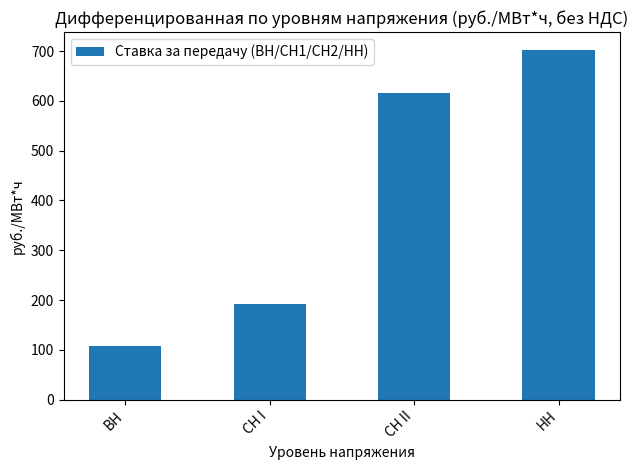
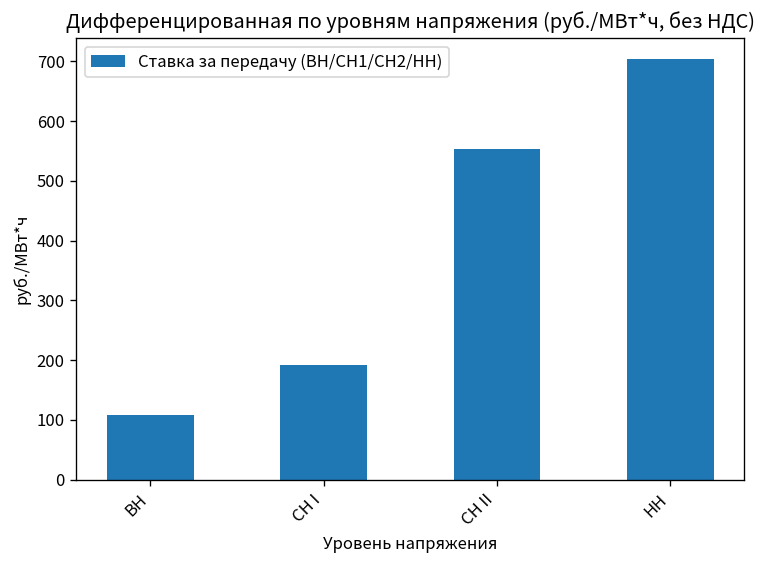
  {
    "ВН": 110,
    "СН I": 190,
-   "СН II": 610,
+   "СН II": 550,
    "НН": 700
  }
